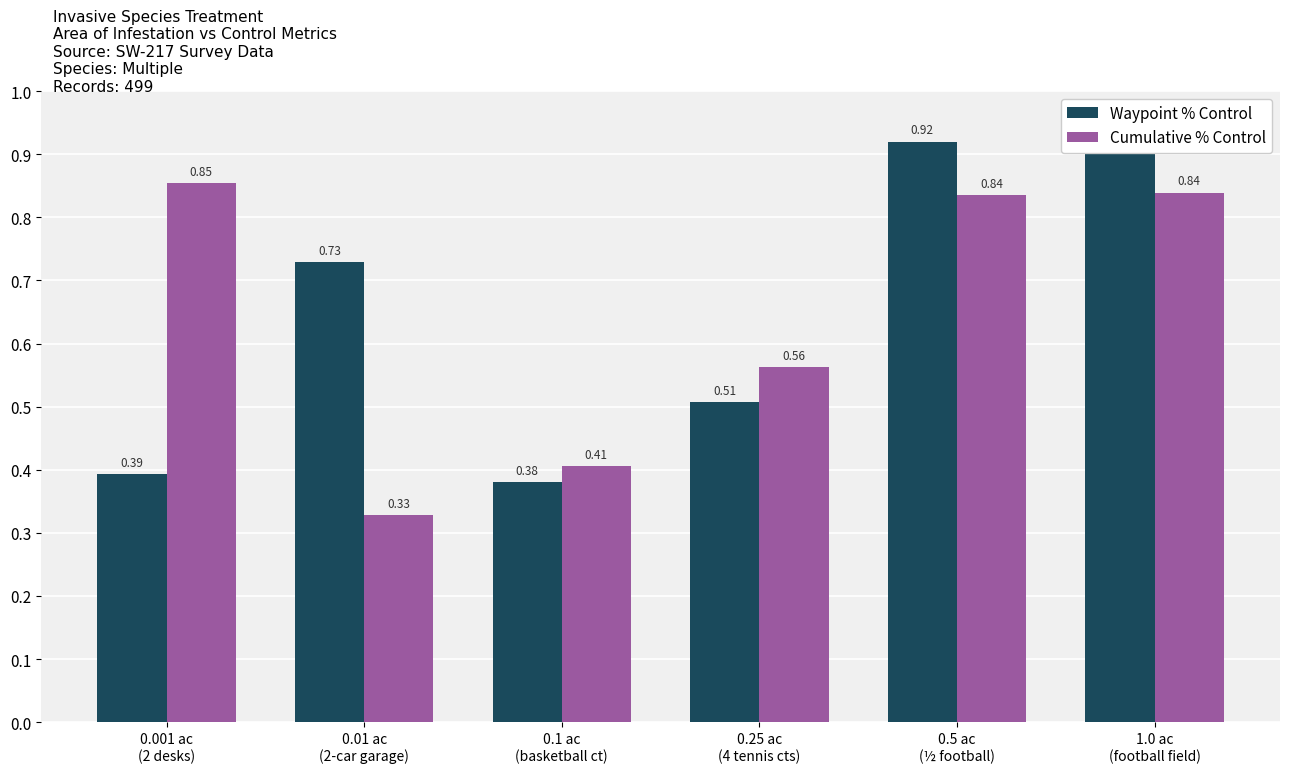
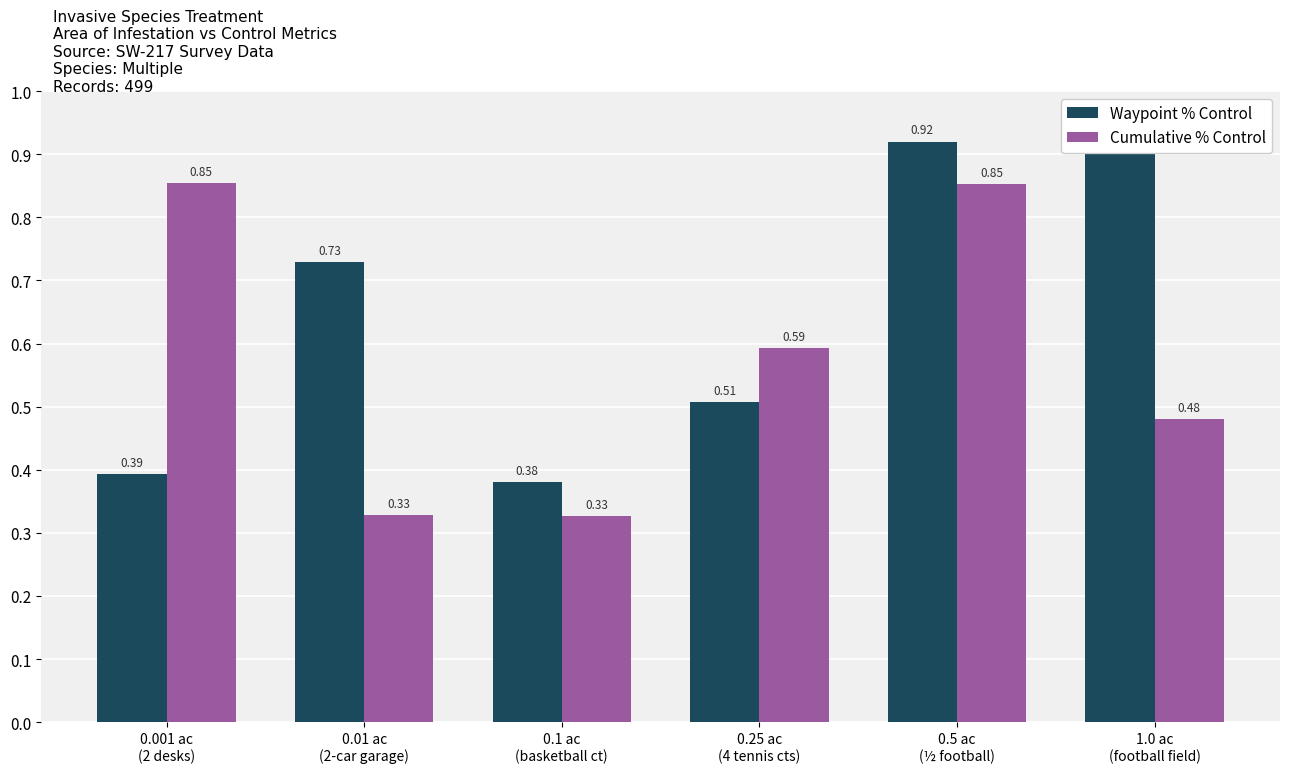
  {
    "Waypoint % Control": {
      "0.001 ac (2 desks)": 0.39,
      "0.01 ac (2-car garage)": 0.73,
      "0.1 ac (basketball ct)": 0.38,
      "0.25 ac (4 tennis cts)": 0.51,
      "0.5 ac (½ football)": 0.92
    },
    "Cumulative % Control": {
      "0.001 ac (2 desks)": 0.85,
      "0.01 ac (2-car garage)": 0.33,
-     "0.1 ac (basketball ct)": 0.41,
-     "0.25 ac (4 tennis cts)": 0.56,
-     "0.5 ac (½ football)": 0.84,
-     "1.0 ac (football field)": 0.84
+     "0.1 ac (basketball ct)": 0.33,
+     "0.25 ac (4 tennis cts)": 0.59,
+     "0.5 ac (½ football)": 0.85,
+     "1.0 ac (football field)": 0.48
    }
  }
